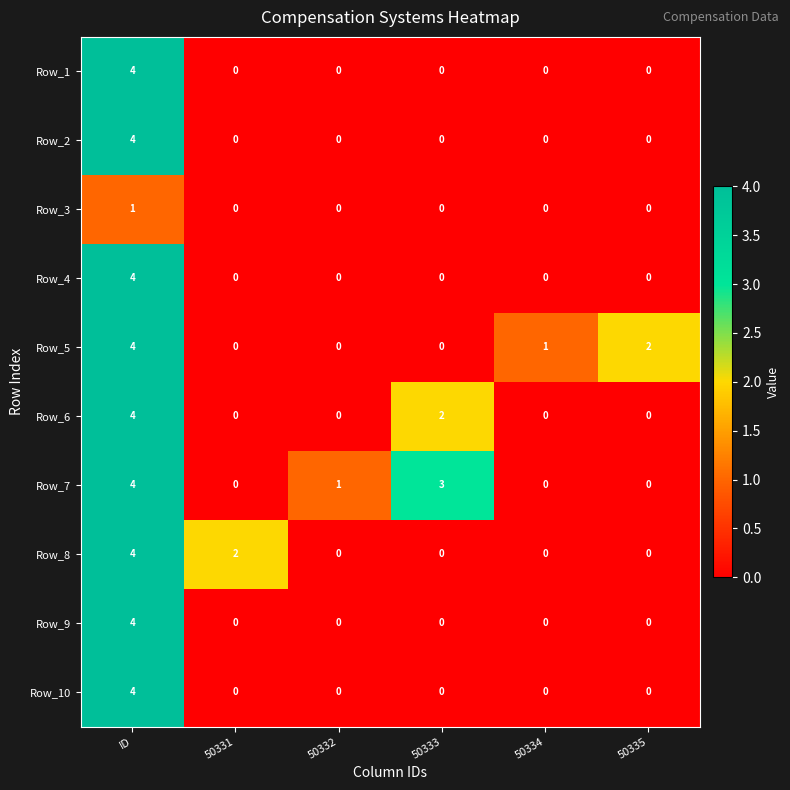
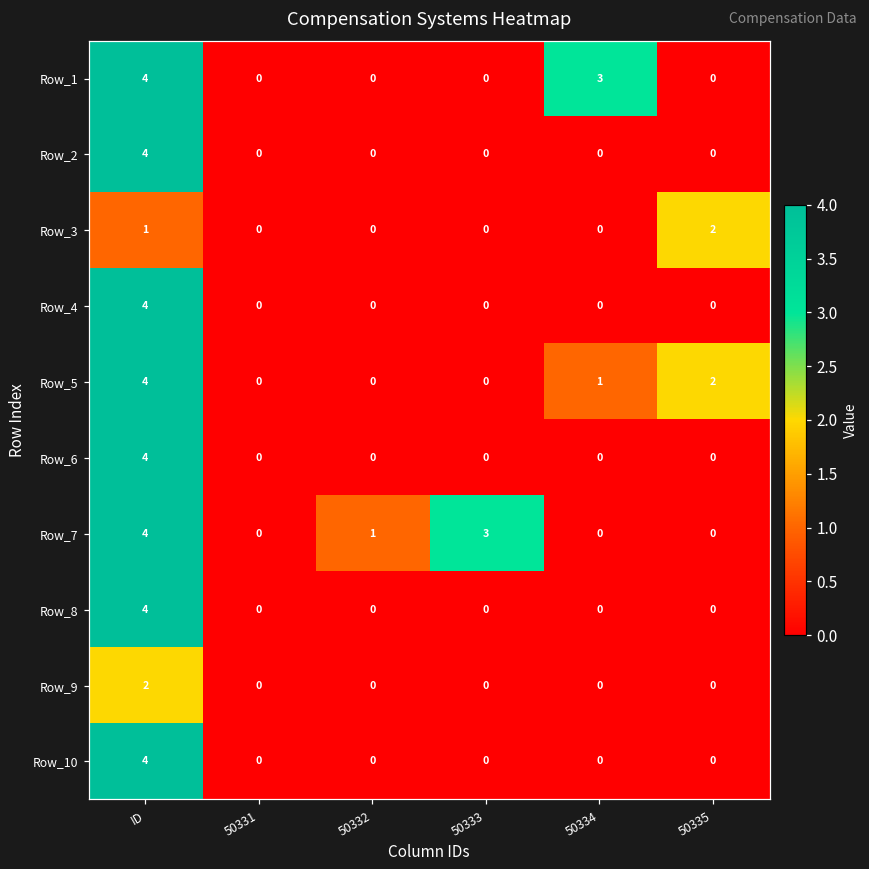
  {
    "Row_1": {
      "ID": 4,
      "50331": 0,
      "50332": 0,
      "50333": 0,
-     "50334": 0,
+     "50334": 3,
      "50335": 0
    },
    "Row_2": {
      "ID": 4,
      "50331": 0,
      "50332": 0,
      "50333": 0,
      "50334": 0,
      "50335": 0
    },
    "Row_3": {
      "ID": 1,
      "50331": 0,
      "50332": 0,
      "50333": 0,
      "50334": 0,
-     "50335": 0
+     "50335": 2
    },
    "Row_4": {
      "ID": 4,
      "50331": 0,
      "50332": 0,
      "50333": 0,
      "50334": 0,
      "50335": 0
    },
    "Row_5": {
      "ID": 4,
      "50331": 0,
      "50332": 0,
      "50333": 0,
      "50334": 1,
      "50335": 2
    },
    "Row_6": {
      "ID": 4,
      "50331": 0,
      "50332": 0,
-     "50333": 2,
+     "50333": 0,
      "50334": 0,
      "50335": 0
    },
    "Row_7": {
      "ID": 4,
      "50331": 0,
      "50332": 1,
      "50333": 3,
      "50334": 0,
      "50335": 0
    },
    "Row_8": {
      "ID": 4,
-     "50331": 2,
+     "50331": 0,
      "50332": 0,
      "50333": 0,
      "50334": 0,
      "50335": 0
    },
    "Row_9": {
-     "ID": 4,
+     "ID": 2,
      "50331": 0,
      "50332": 0,
      "50333": 0,
      "50334": 0,
      "50335": 0
    },
    "Row_10": {
      "ID": 4,
      "50331": 0,
      "50332": 0,
      "50333": 0,
      "50334": 0,
      "50335": 0
    }
  }
